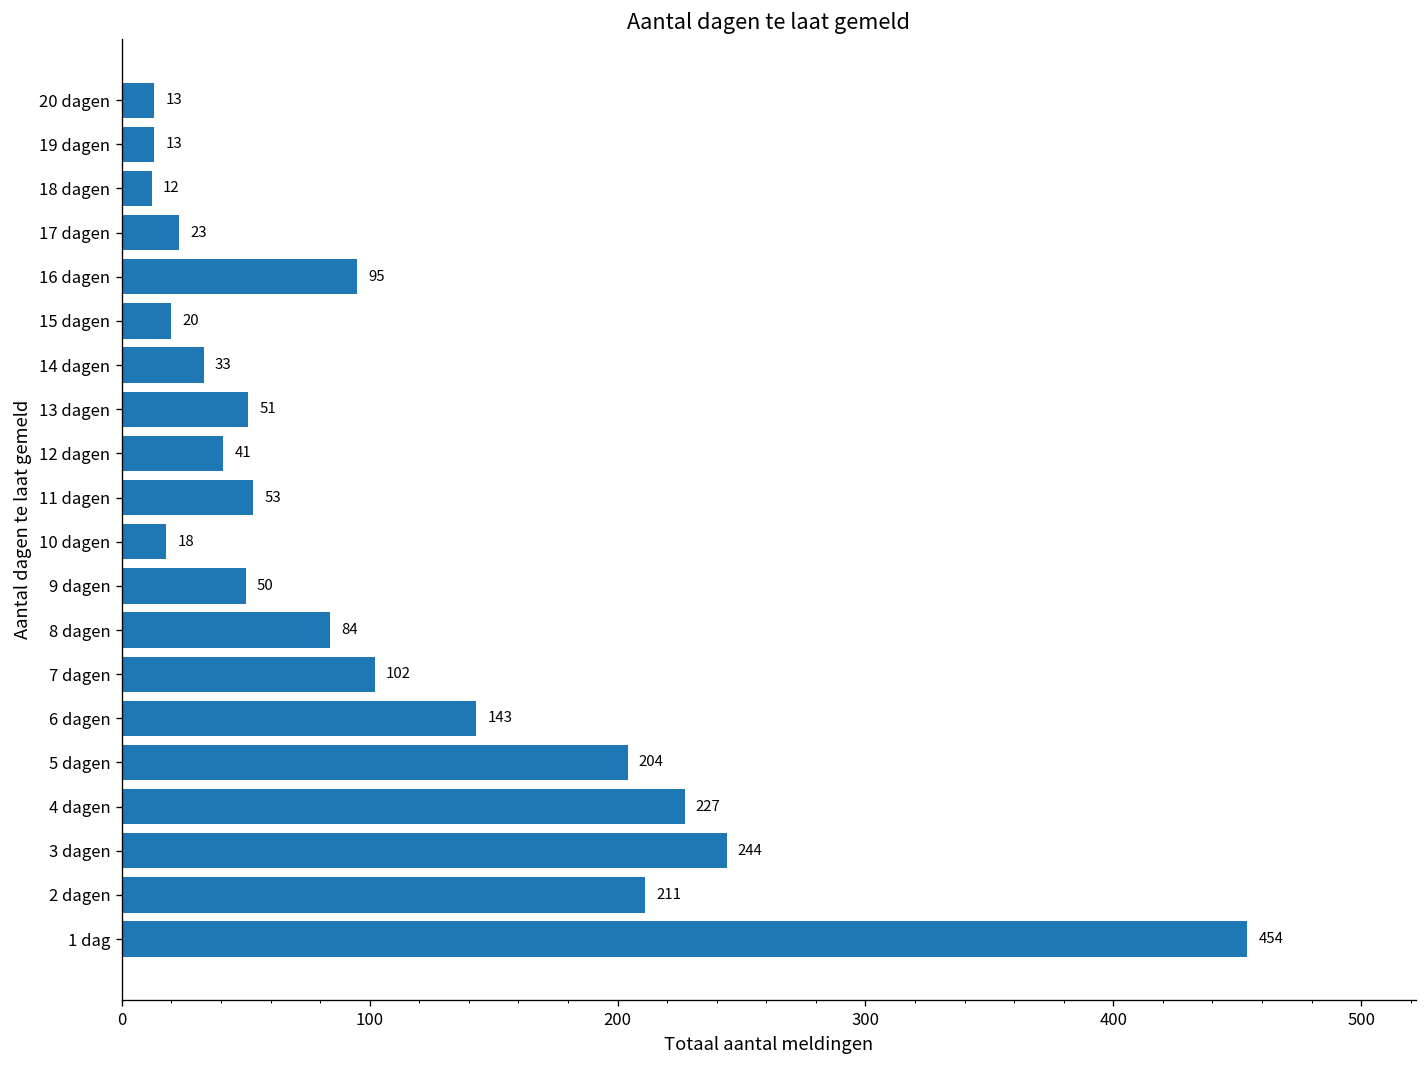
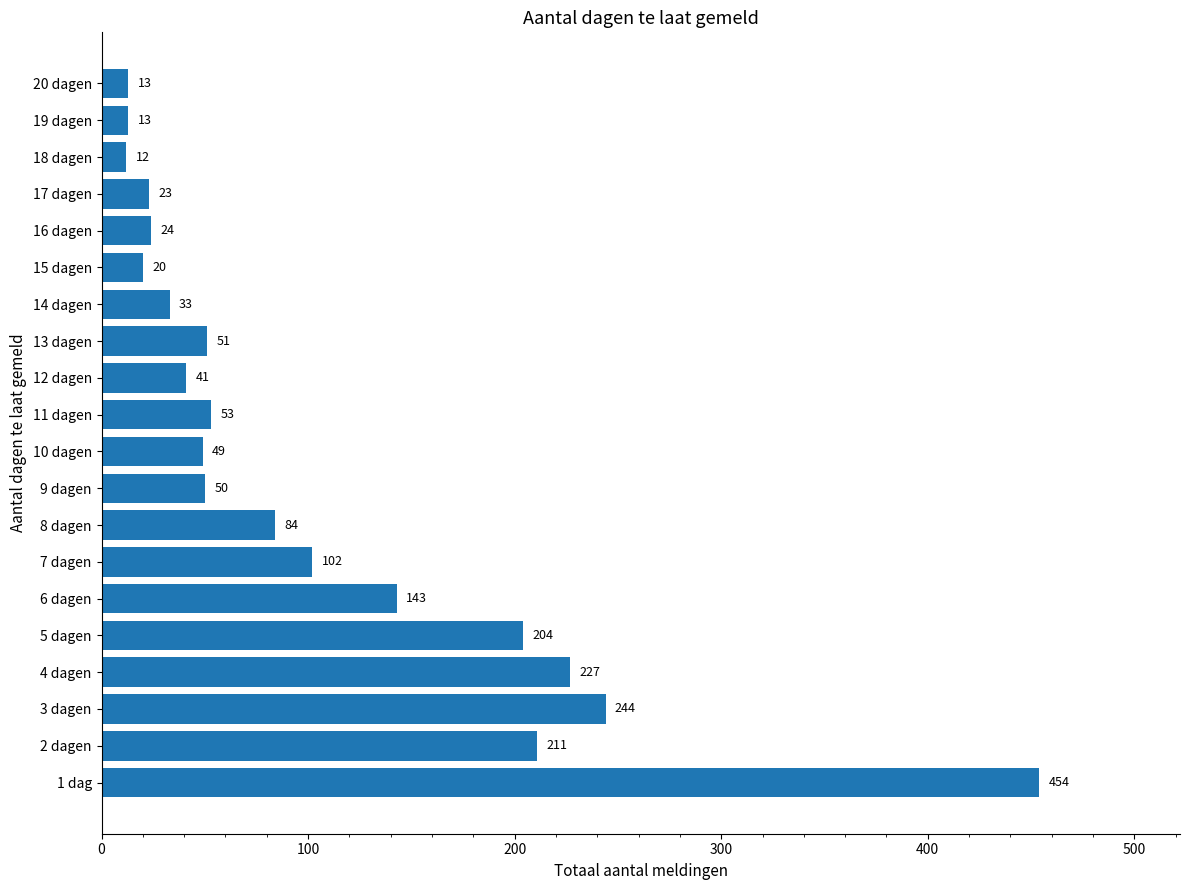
  {
    "20 dagen": 13,
    "19 dagen": 13,
    "18 dagen": 12,
    "17 dagen": 23,
-   "16 dagen": 95,
+   "16 dagen": 24,
    "15 dagen": 20,
    "14 dagen": 33,
    "13 dagen": 51,
    "12 dagen": 41,
    "11 dagen": 53,
-   "10 dagen": 18,
+   "10 dagen": 49,
    "9 dagen": 50,
    "8 dagen": 84,
    "7 dagen": 102,
    "6 dagen": 143,
    "5 dagen": 204,
    "4 dagen": 227,
    "3 dagen": 244,
    "2 dagen": 211,
    "1 dag": 454
  }
